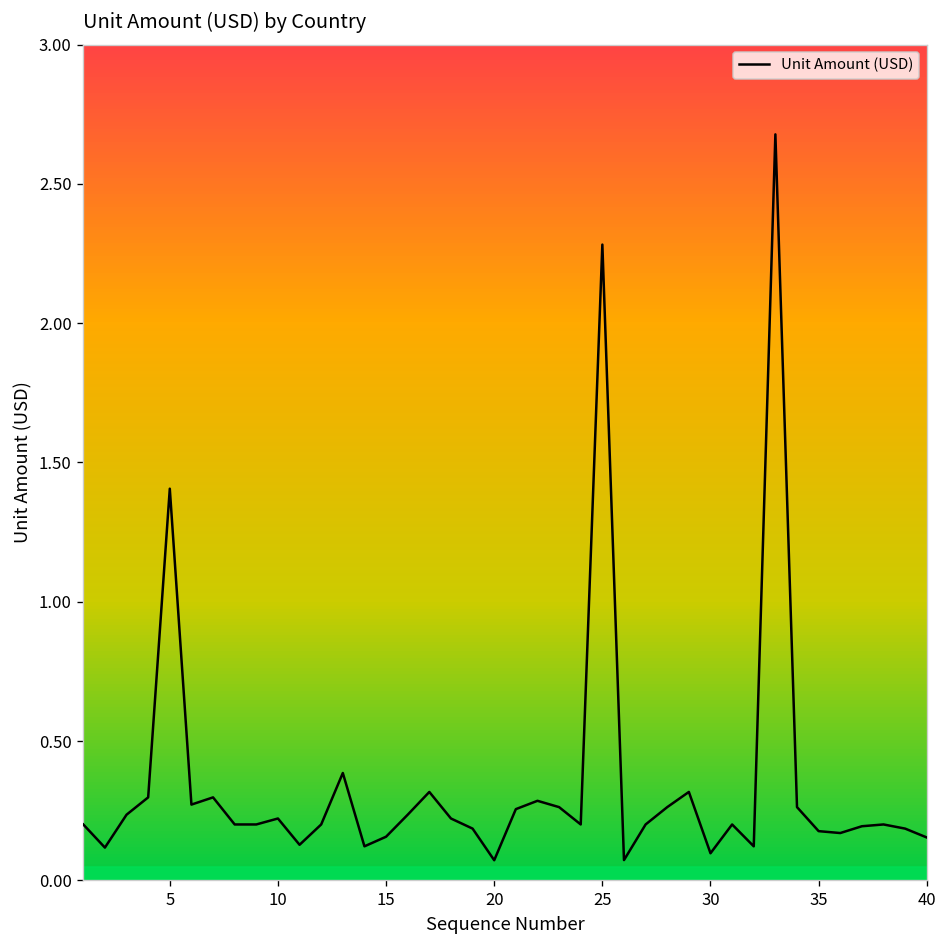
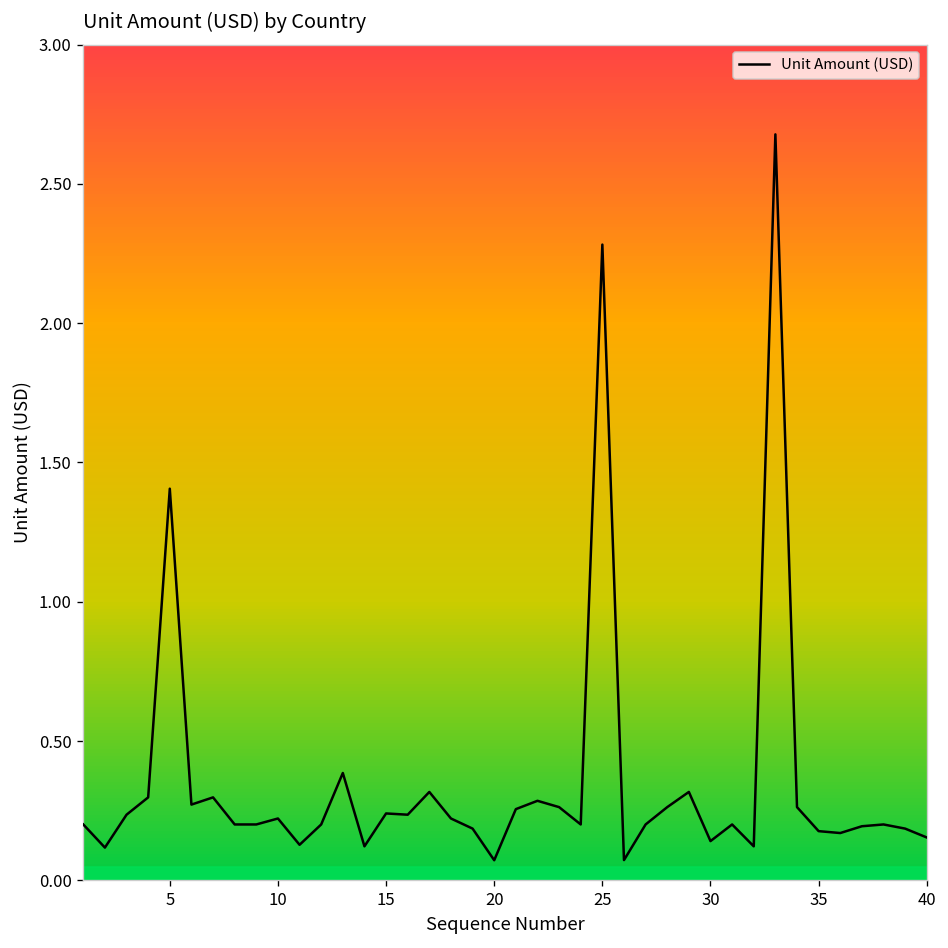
  {
    "5": 1.41,
    "10": 0.22,
-   "15": 0.16,
+   "15": 0.24,
    "20": 0.07,
    "25": 2.28,
-   "30": 0.10,
+   "30": 0.14,
    "35": 0.18,
    "40": 0.15
  }
